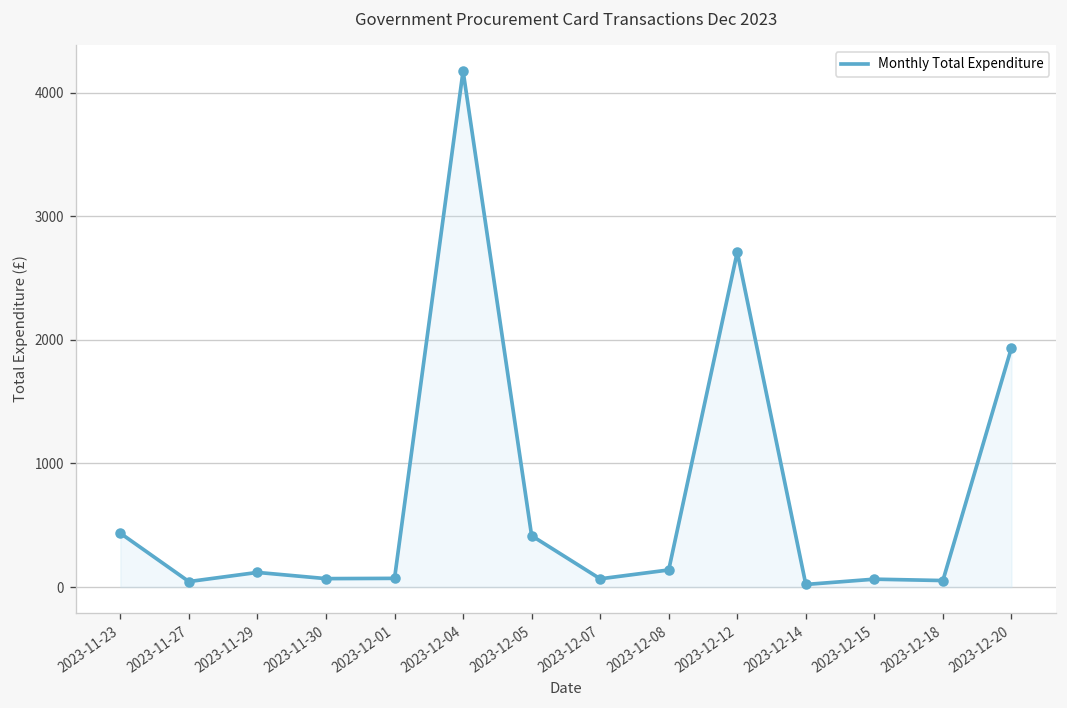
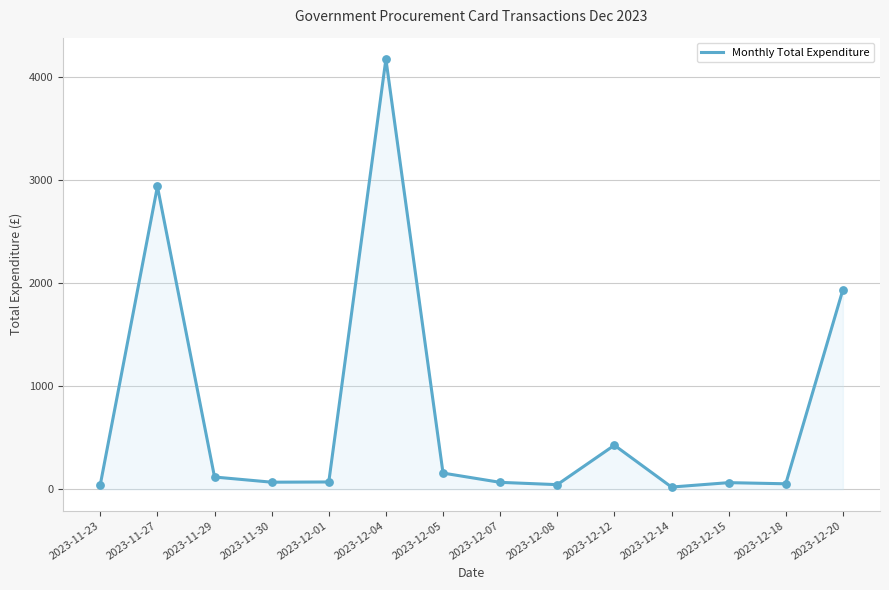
  {
-   "2023-11-23": 440,
-   "2023-11-27": 40,
+   "2023-11-23": 40,
+   "2023-11-27": 2940,
    "2023-11-29": 120,
    "2023-11-30": 70,
    "2023-12-01": 70,
    "2023-12-04": 4180,
-   "2023-12-05": 420,
+   "2023-12-05": 160,
    "2023-12-07": 70,
-   "2023-12-08": 140,
-   "2023-12-12": 2710,
+   "2023-12-08": 40,
+   "2023-12-12": 430,
    "2023-12-14": 20,
    "2023-12-15": 60,
    "2023-12-18": 50,
    "2023-12-20": 1940
  }
